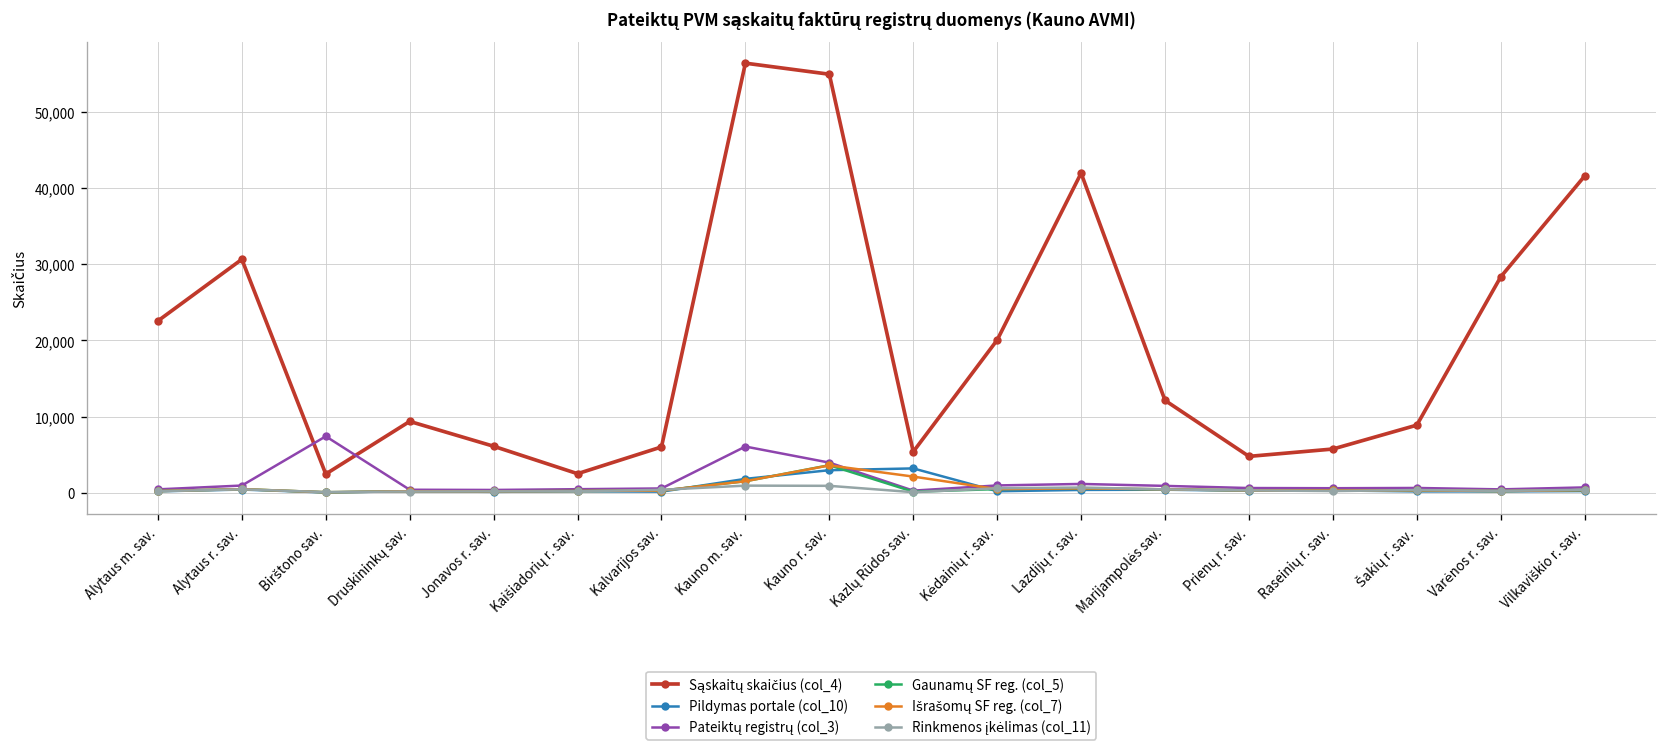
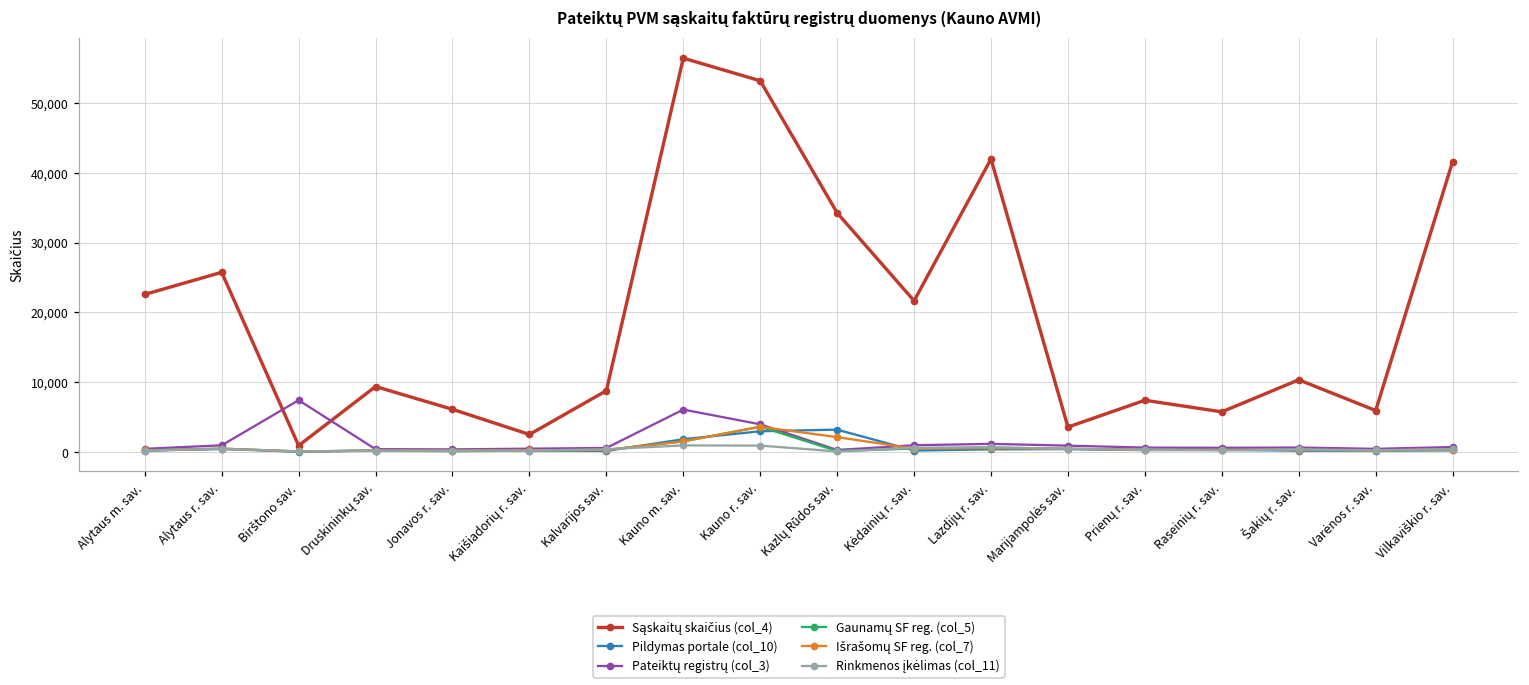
  {
    "Sąskaitų skaičius (col_4)": {
      "Alytaus m. sav.": "23,000",
-     "Alytaus r. sav.": "31,000",
-     "Birštono sav.": "2,000",
+     "Alytaus r. sav.": "26,000",
+     "Birštono sav.": "1,000",
      "Druskininkų sav.": "9,000",
      "Jonavos r. sav.": "6,000",
      "Kaišiadorių r. sav.": "3,000",
-     "Kalvarijos sav.": "6,000",
+     "Kalvarijos sav.": "9,000",
      "Kauno m. sav.": "56,000",
-     "Kauno r. sav.": "55,000",
-     "Kazlų Rūdos sav.": "5,000",
-     "Kėdainių r. sav.": "20,000",
+     "Kauno r. sav.": "53,000",
+     "Kazlų Rūdos sav.": "34,000",
+     "Kėdainių r. sav.": "22,000",
      "Lazdijų r. sav.": "42,000",
-     "Marijampolės sav.": "12,000",
-     "Prienų r. sav.": "5,000",
+     "Marijampolės sav.": "4,000",
+     "Prienų r. sav.": "7,000",
      "Raseinių r. sav.": "6,000",
-     "Šakių r. sav.": "9,000",
-     "Varėnos r. sav.": "28,000",
+     "Šakių r. sav.": "10,000",
+     "Varėnos r. sav.": "6,000",
      "Vilkaviškio r. sav.": "42,000"
    },
    "Pildymas portale (col_10)": {
      "Kauno r. sav.": "3,000",
      "Kazlų Rūdos sav.": "3,000"
    },
    "Pateiktų registrų (col_3)": {
      "Alytaus r. sav.": "1,000",
      "Birštono sav.": "7,000",
      "Kauno m. sav.": "6,000",
      "Lazdijų r. sav.": "1,000",
      "Marijampolės sav.": "1,000"
    },
    "Išrašomų SF reg. (col_7)": {
      "Kazlų Rūdos sav.": "2,000"
    },
    "Rinkmenos įkėlimas (col_11)": {
      "Kauno m. sav.": "1,000",
      "Kauno r. sav.": "1,000"
    }
  }
